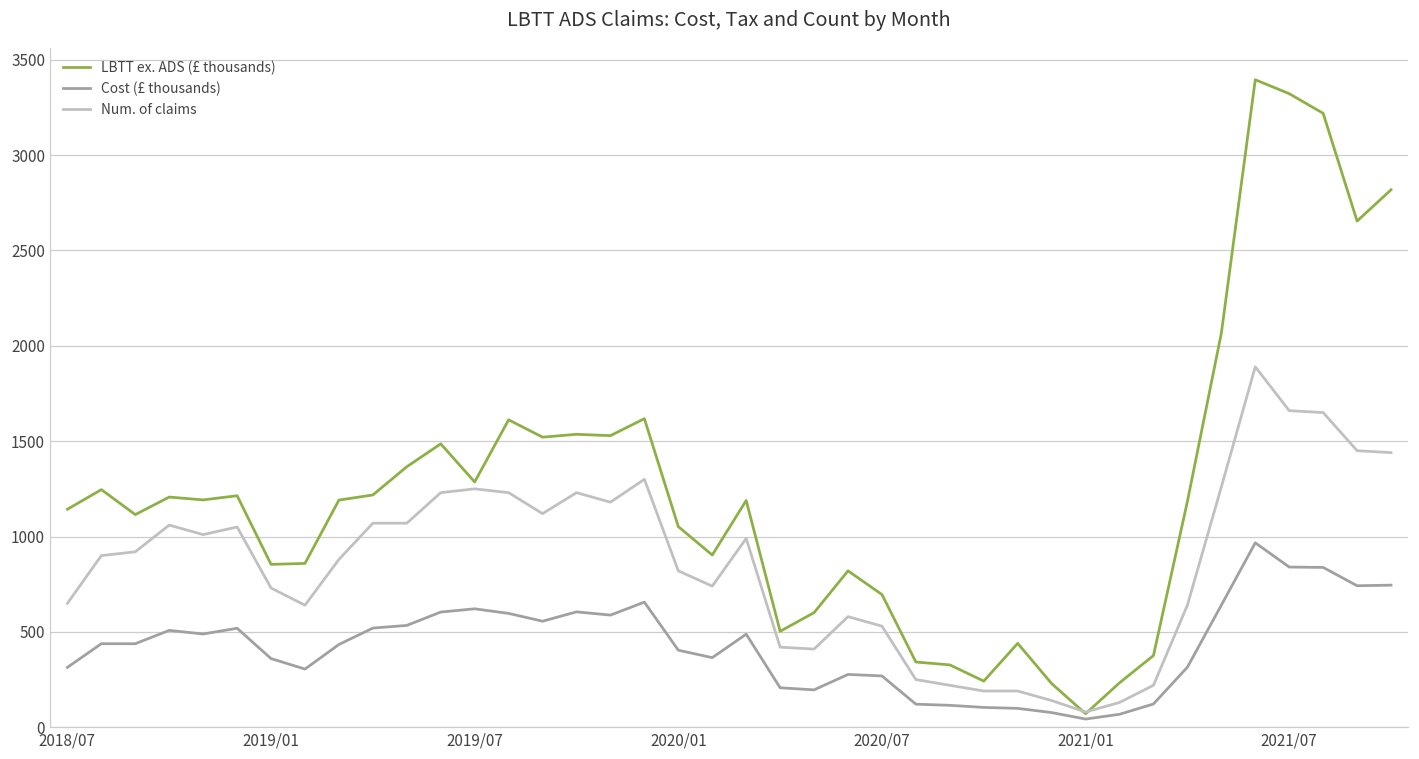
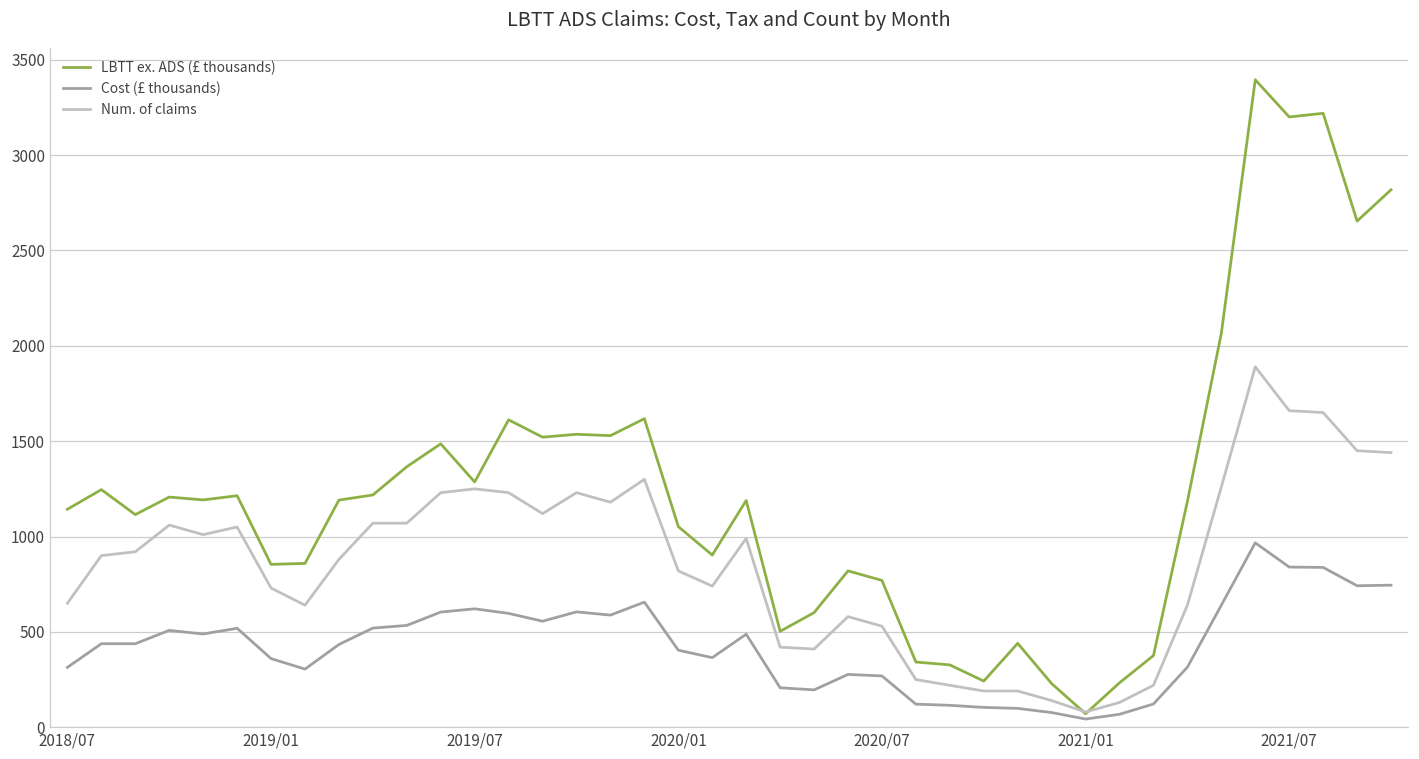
  {
    "LBTT ex. ADS (£ thousands)": {
      "2018/07": 1140,
      "2019/01": 850,
      "2019/07": 1290,
      "2020/01": 1050,
-     "2020/07": 700,
-     "2021/07": 3320
+     "2020/07": 770,
+     "2021/07": 3200
    }
  }
